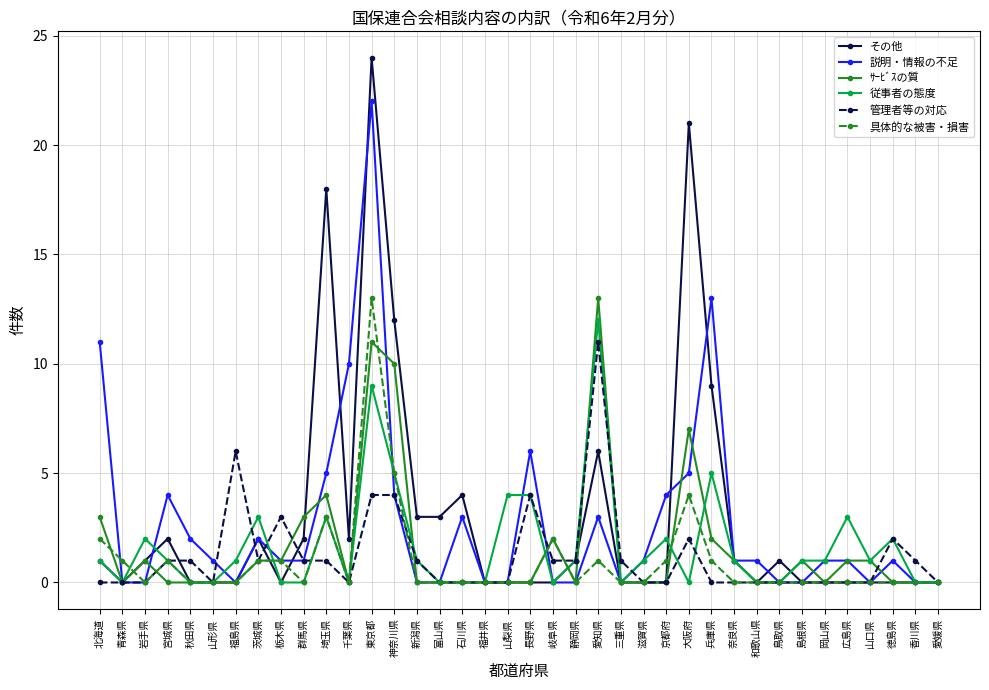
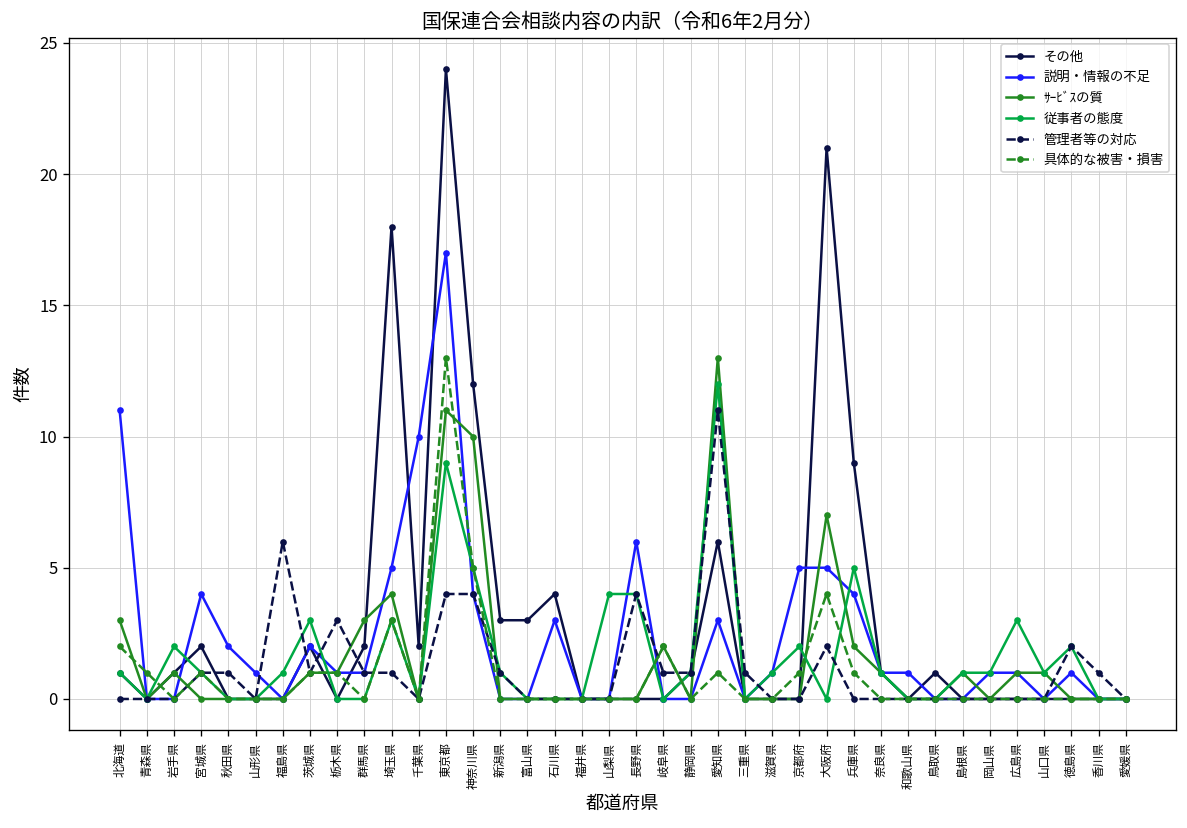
  {
    "説明・情報の不足": {
      "北海道": 11,
      "宮城県": 4,
      "秋田県": 2,
      "山形県": 1,
      "埼玉県": 5,
      "千葉県": 10,
-     "東京都": 22,
+     "東京都": 17,
      "石川県": 3,
      "長野県": 6,
      "愛知県": 3,
-     "京都府": 4,
+     "京都府": 5,
      "大阪府": 5,
-     "兵庫県": 13,
+     "兵庫県": 4,
      "和歌山県": 1,
      "徳島県": 1
    }
  }
